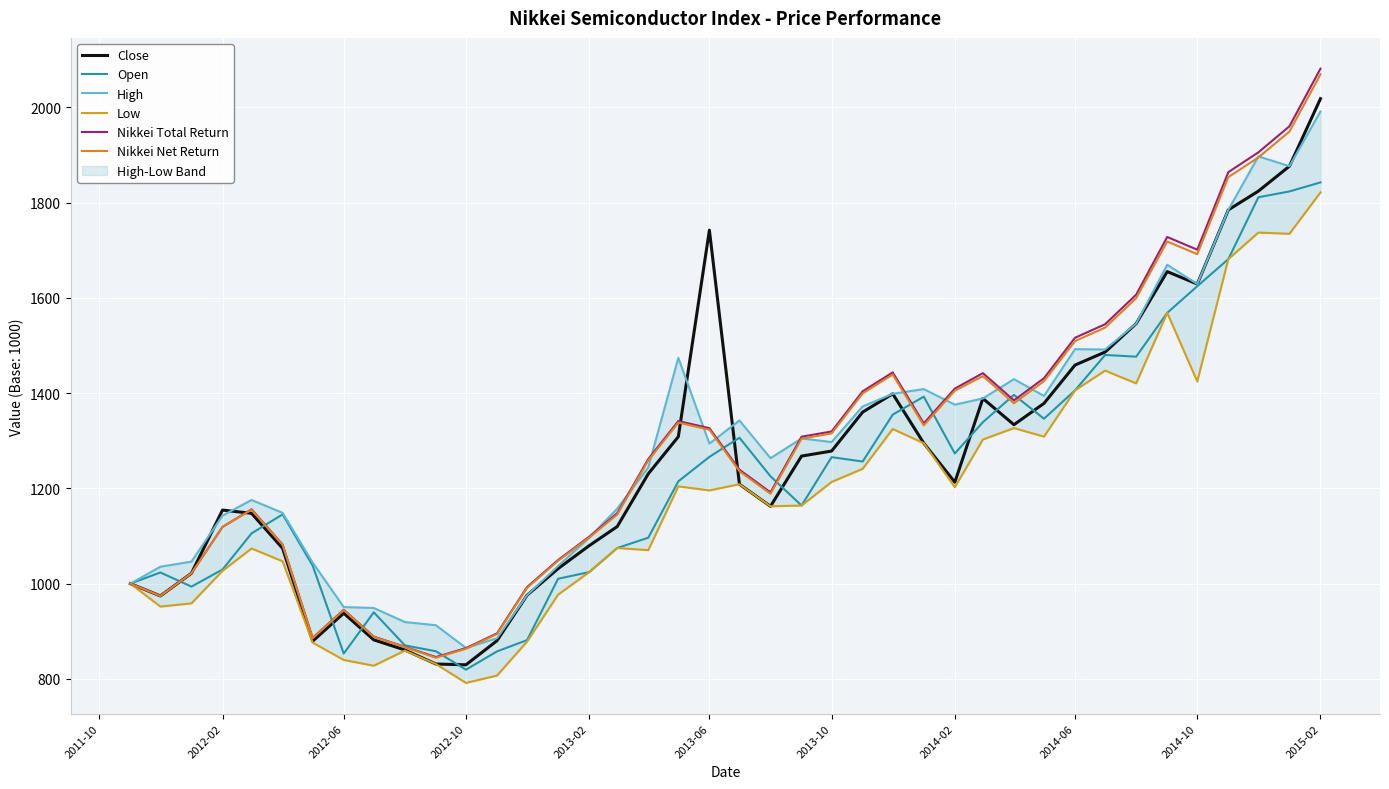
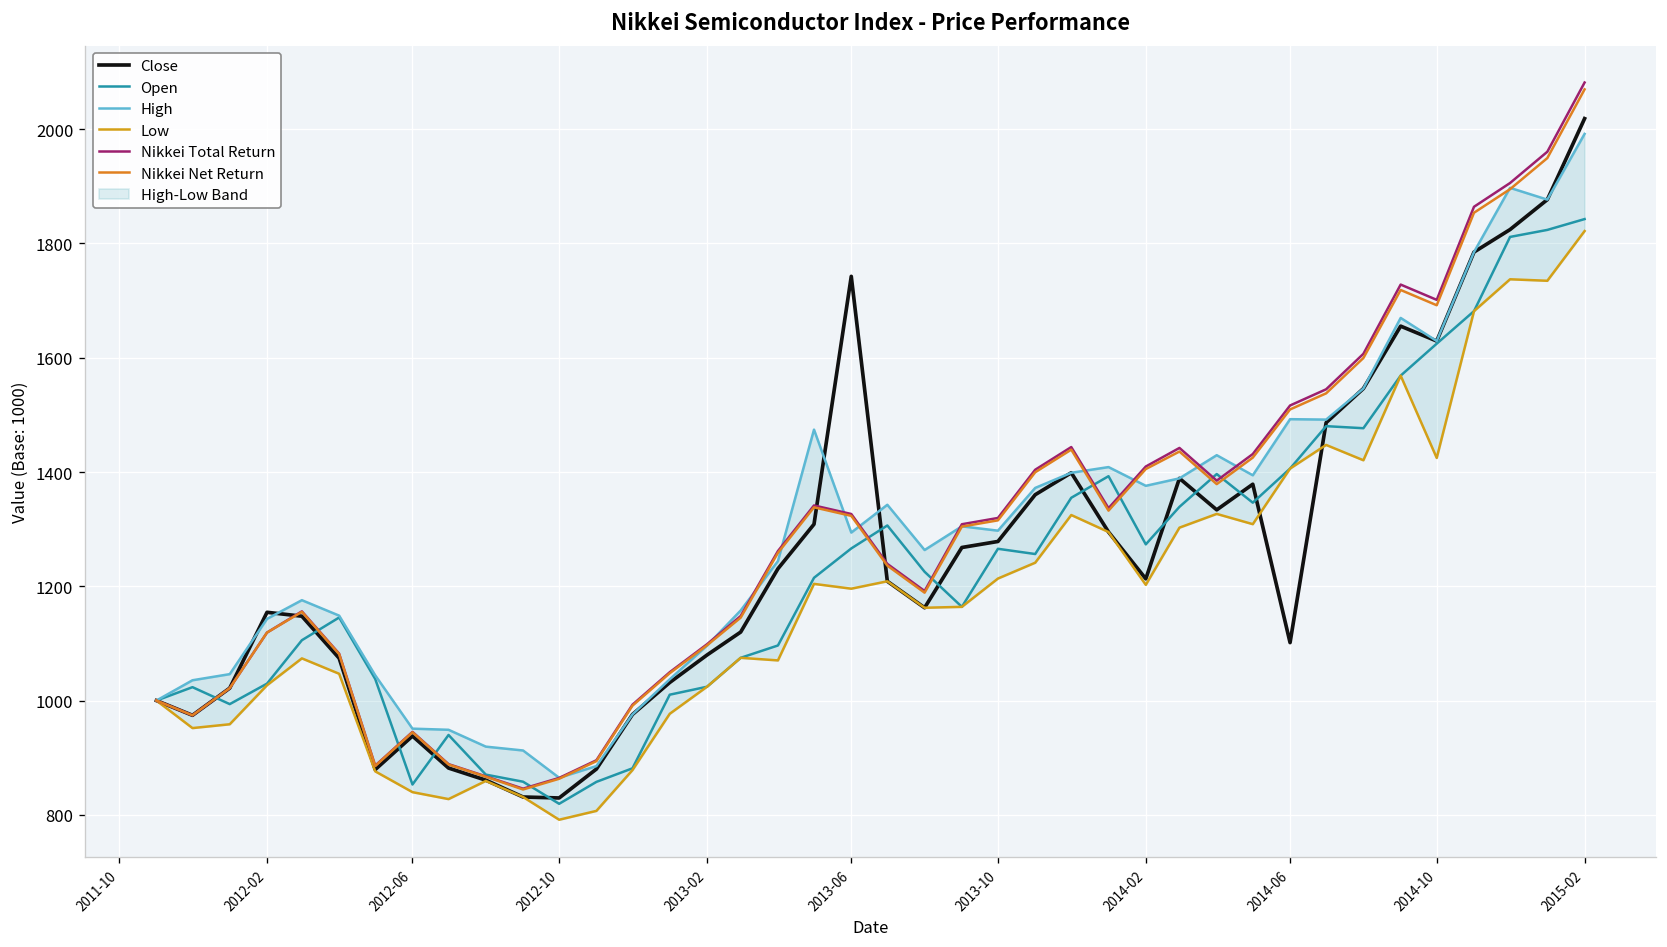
  {
    "Close": {
      "2012-02": 1150,
      "2012-06": 940,
      "2012-10": 830,
      "2013-02": 1080,
      "2013-06": 1740,
      "2013-10": 1280,
      "2014-02": 1210,
-     "2014-06": 1460,
+     "2014-06": 1100,
      "2015-02": 2020
    },
    "Nikkei Total Return": {
      "2014-06": 1520,
      "2014-10": 1700,
      "2015-02": 2080
    }
  }
